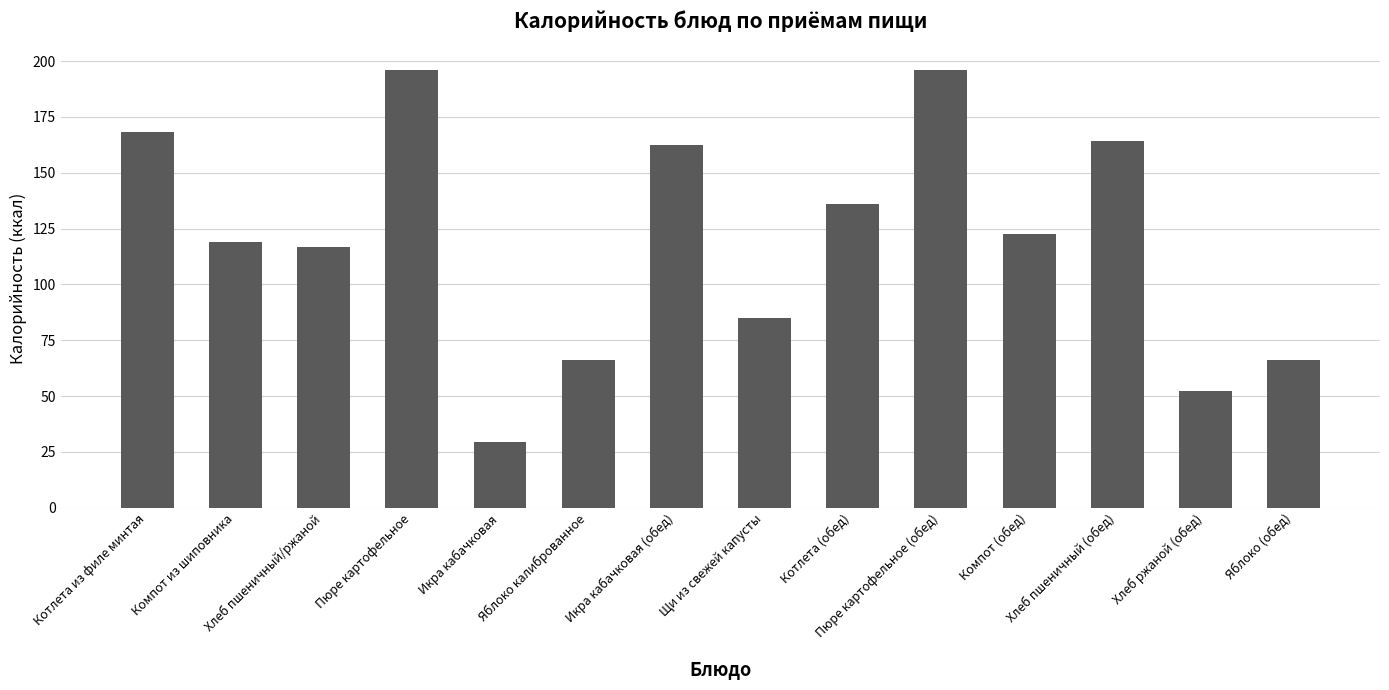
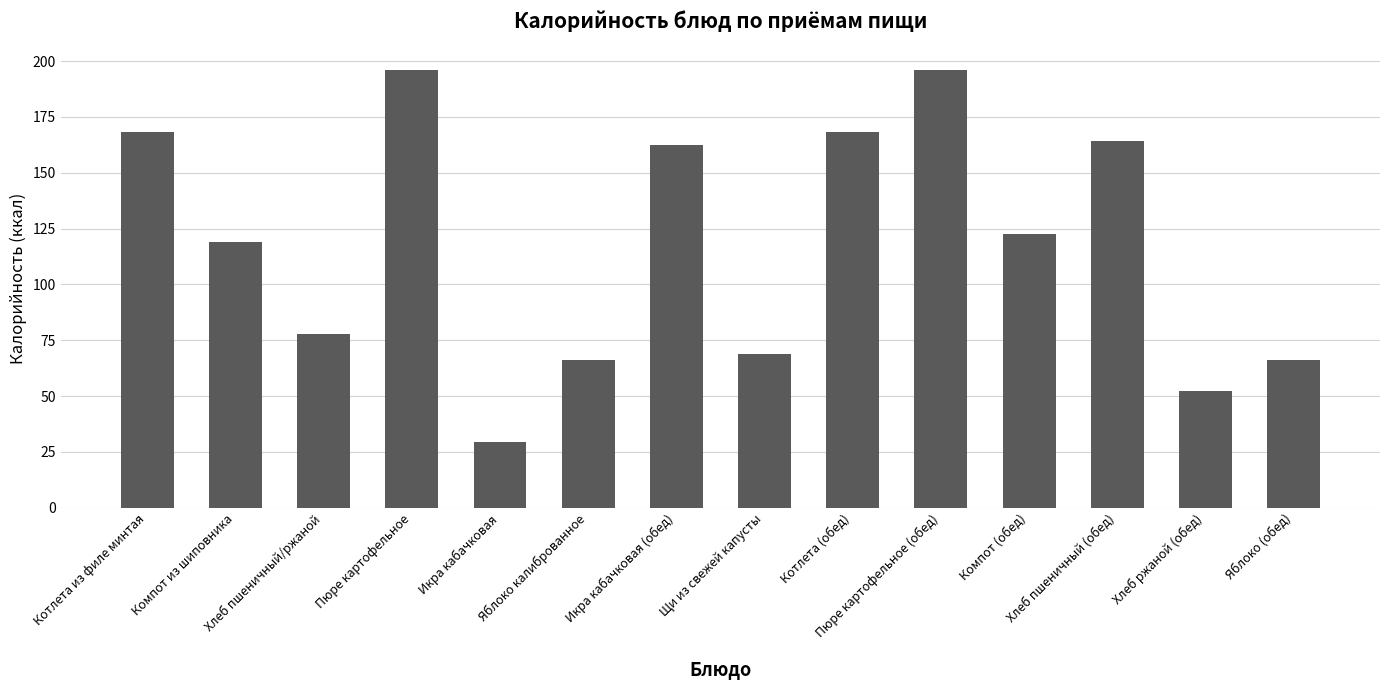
  {
    "Котлета из филе минтая": 168,
    "Компот из шиповника": 119,
-   "Хлеб пшеничный/ржаной": 117,
+   "Хлеб пшеничный/ржаной": 78,
    "Пюре картофельное": 196,
    "Икра кабачковая": 29,
    "Яблоко калиброванное": 66,
    "Икра кабачковая (обед)": 162,
-   "Щи из свежей капусты": 85,
-   "Котлета (обед)": 136,
+   "Щи из свежей капусты": 69,
+   "Котлета (обед)": 168,
    "Пюре картофельное (обед)": 196,
    "Компот (обед)": 123,
    "Хлеб пшеничный (обед)": 164,
    "Хлеб ржаной (обед)": 52,
    "Яблоко (обед)": 66
  }
